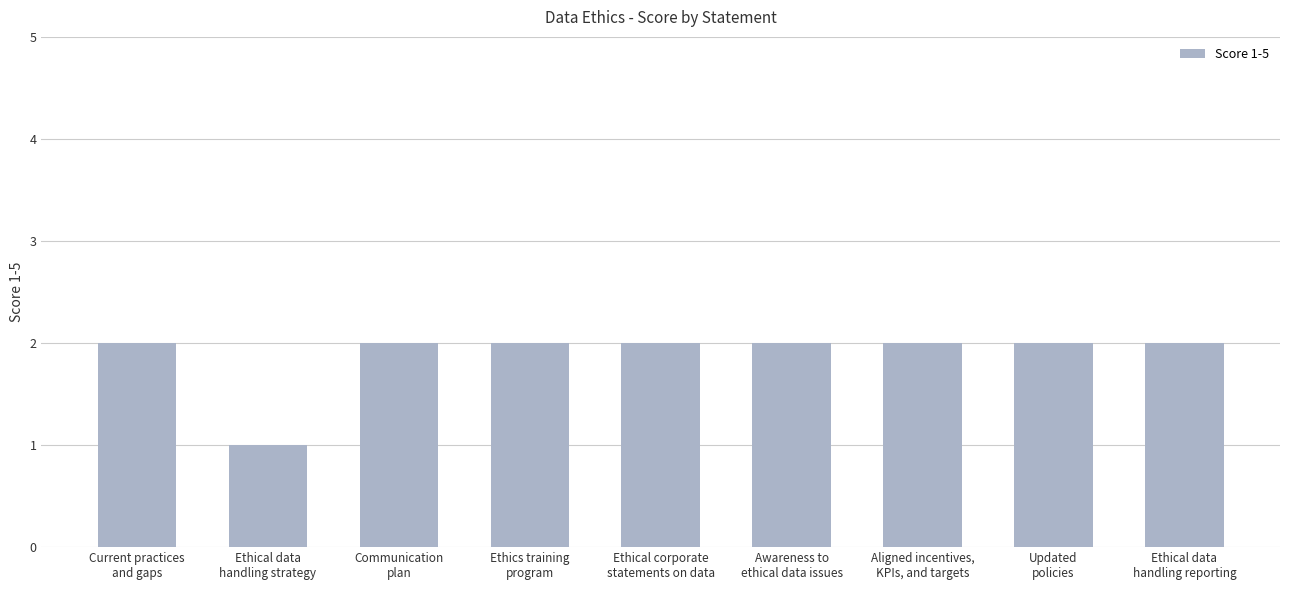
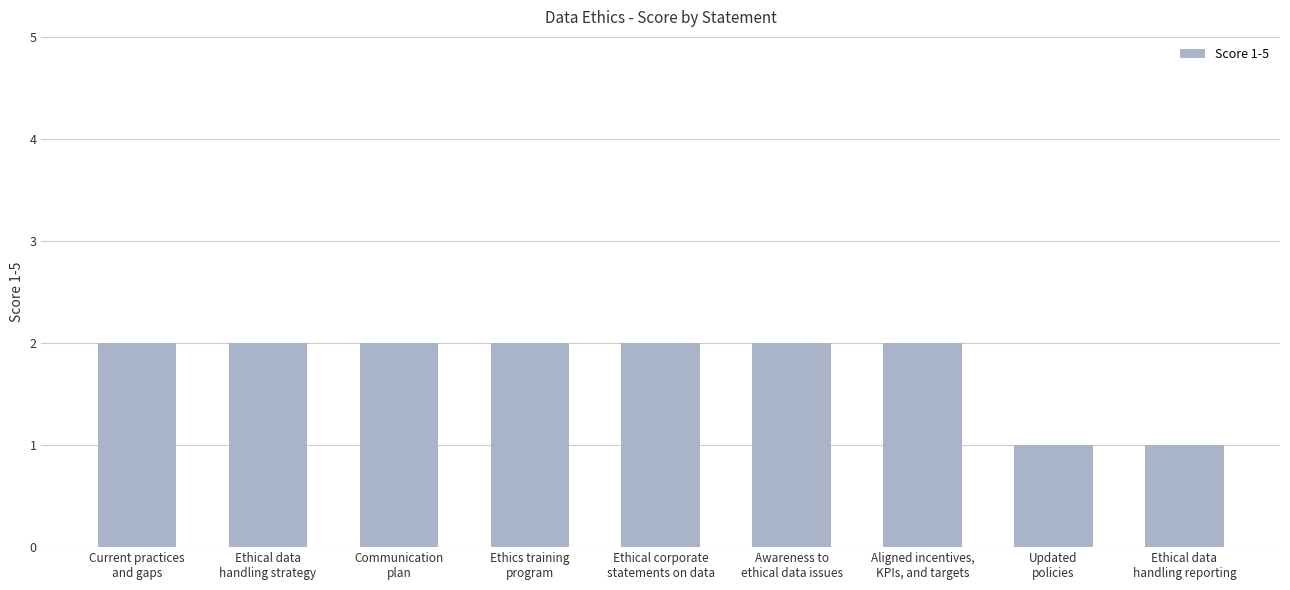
  {
    "Current practices and gaps": 2,
-   "Ethical data handling strategy": 1,
+   "Ethical data handling strategy": 2,
    "Communication plan": 2,
    "Ethics training program": 2,
    "Ethical corporate statements on data": 2,
    "Awareness to ethical data issues": 2,
    "Aligned incentives, KPIs, and targets": 2,
-   "Updated policies": 2,
-   "Ethical data handling reporting": 2
+   "Updated policies": 1,
+   "Ethical data handling reporting": 1
  }
